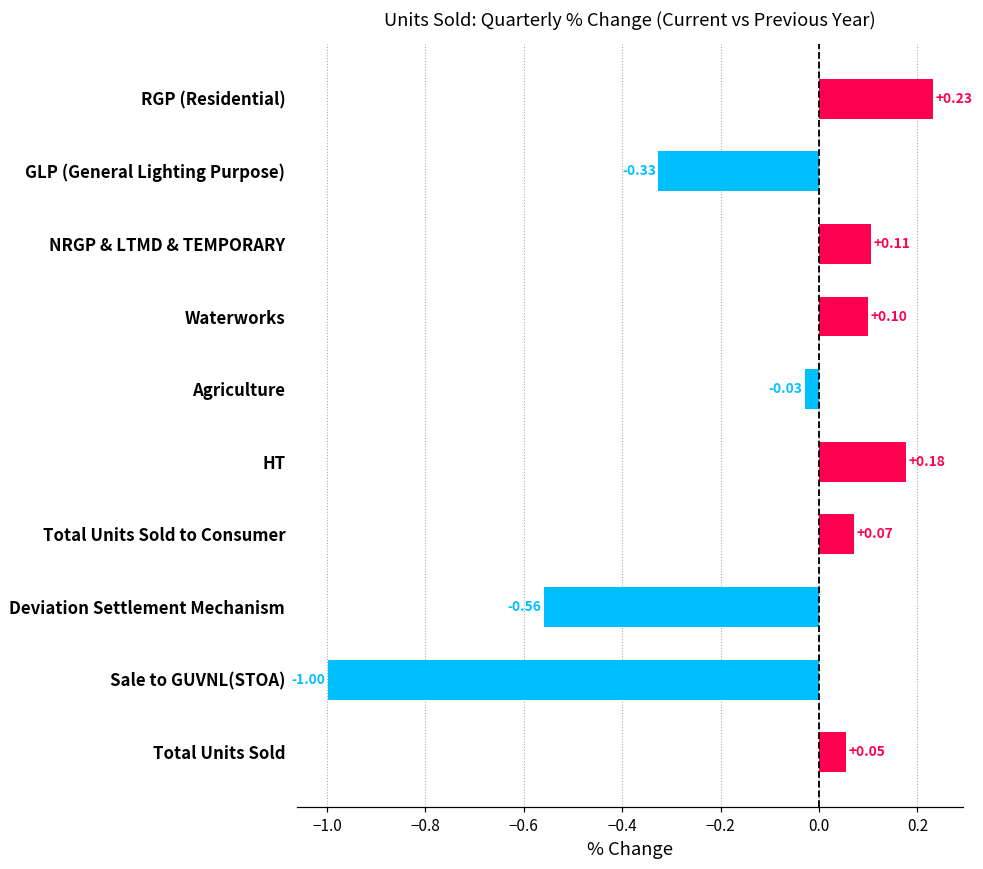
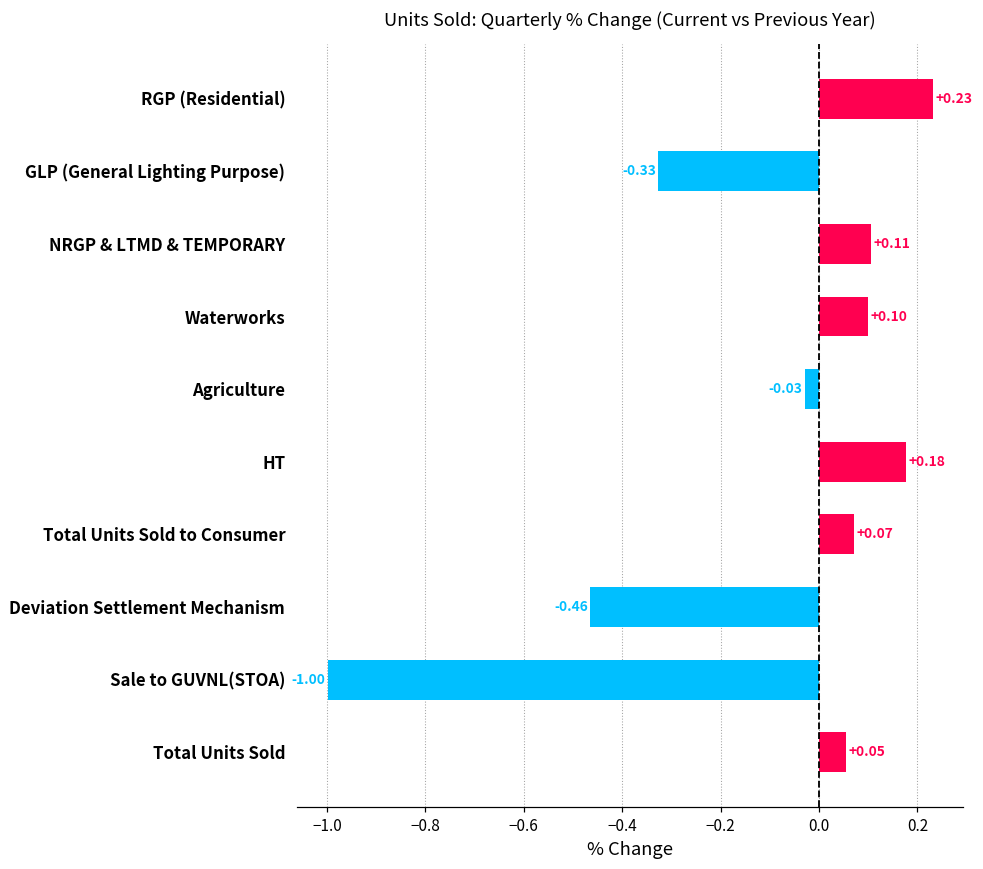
  {
    "RGP (Residential)": "+0.23",
    "GLP (General Lighting Purpose)": "-0.33",
    "NRGP & LTMD & TEMPORARY": "+0.11",
    "Waterworks": "+0.10",
    "Agriculture": "-0.03",
    "HT": "+0.18",
    "Total Units Sold to Consumer": "+0.07",
-   "Deviation Settlement Mechanism": "-0.56",
+   "Deviation Settlement Mechanism": "-0.46",
    "Sale to GUVNL(STOA)": "-1.00",
    "Total Units Sold": "+0.05"
  }
